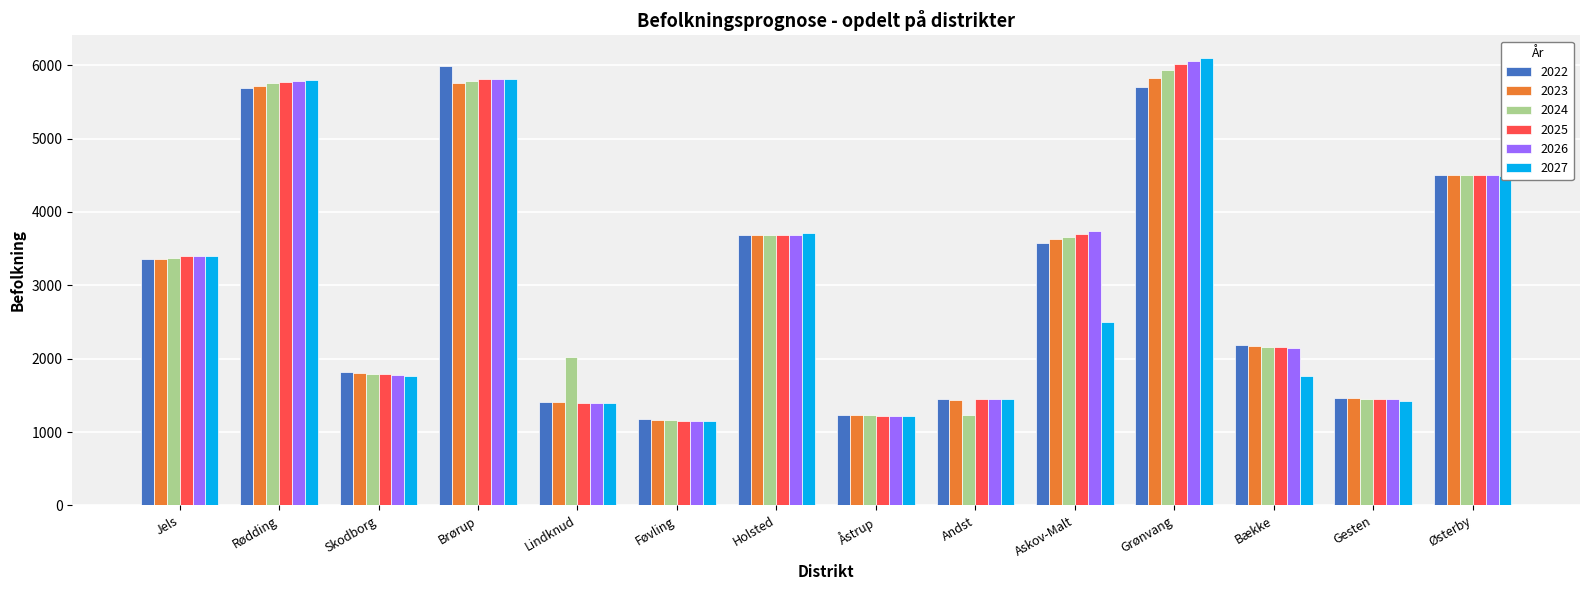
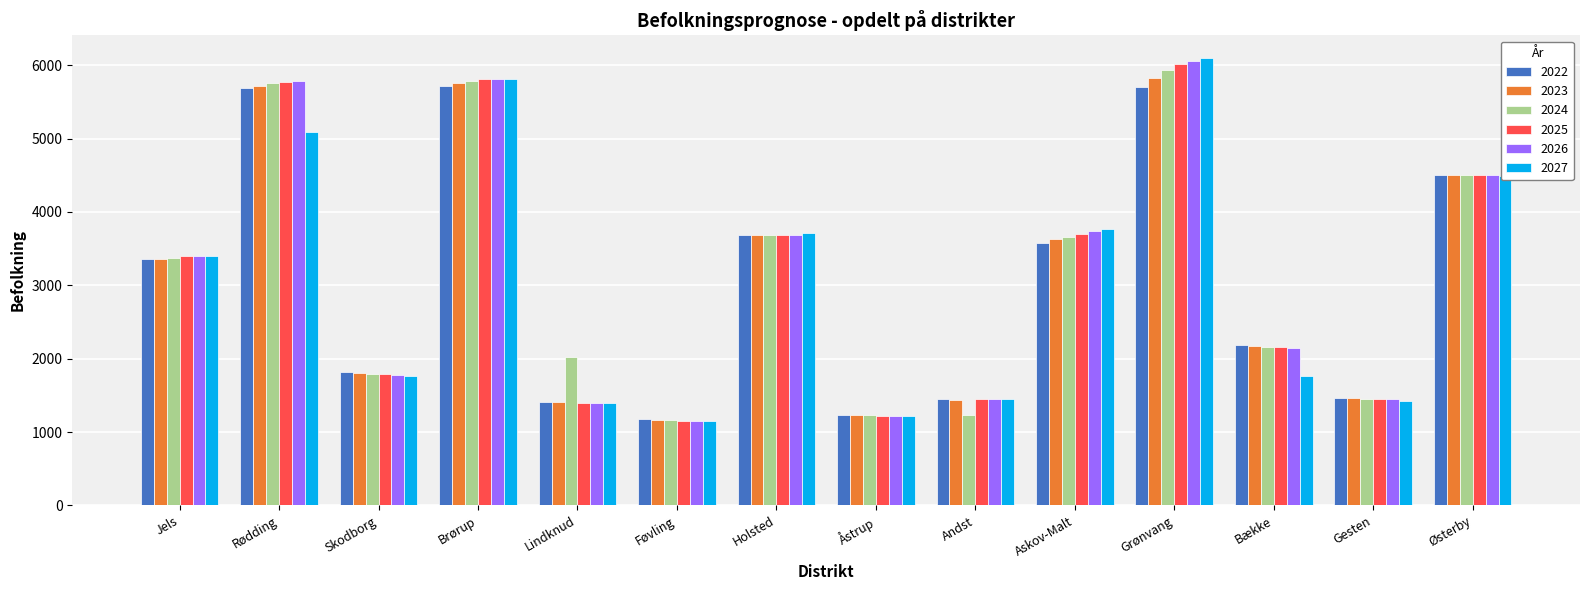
  {
    "2022": {
      "Jels": 3400,
      "Rødding": 5700,
      "Skodborg": 1800,
-     "Brørup": 6000,
+     "Brørup": 5700,
      "Lindknud": 1400,
      "Føvling": 1200,
      "Holsted": 3700,
      "Åstrup": 1200,
      "Andst": 1400,
      "Askov-Malt": 3600,
      "Grønvang": 5700,
      "Bække": 2200,
      "Gesten": 1500,
      "Østerby": 4500
    },
    "2024": {
      "Jels": 3400,
      "Rødding": 5800,
      "Skodborg": 1800,
      "Brørup": 5800,
      "Lindknud": 2000,
      "Føvling": 1200,
      "Holsted": 3700,
      "Åstrup": 1200,
      "Andst": 1200,
      "Askov-Malt": 3700,
      "Grønvang": 5900,
      "Bække": 2200,
      "Gesten": 1500,
      "Østerby": 4500
    },
    "2026": {
      "Jels": 3400,
      "Rødding": 5800,
      "Skodborg": 1800,
      "Brørup": 5800,
      "Lindknud": 1400,
      "Føvling": 1200,
      "Holsted": 3700,
      "Åstrup": 1200,
      "Andst": 1500,
      "Askov-Malt": 3700,
      "Grønvang": 6100,
      "Bække": 2200,
      "Gesten": 1400,
      "Østerby": 4500
    },
    "2027": {
      "Jels": 3400,
-     "Rødding": 5800,
+     "Rødding": 5100,
      "Skodborg": 1800,
      "Brørup": 5800,
      "Lindknud": 1400,
      "Føvling": 1100,
      "Holsted": 3700,
      "Åstrup": 1200,
      "Andst": 1500,
-     "Askov-Malt": 2500,
+     "Askov-Malt": 3800,
      "Grønvang": 6100,
      "Bække": 1800,
      "Gesten": 1400
    }
  }
